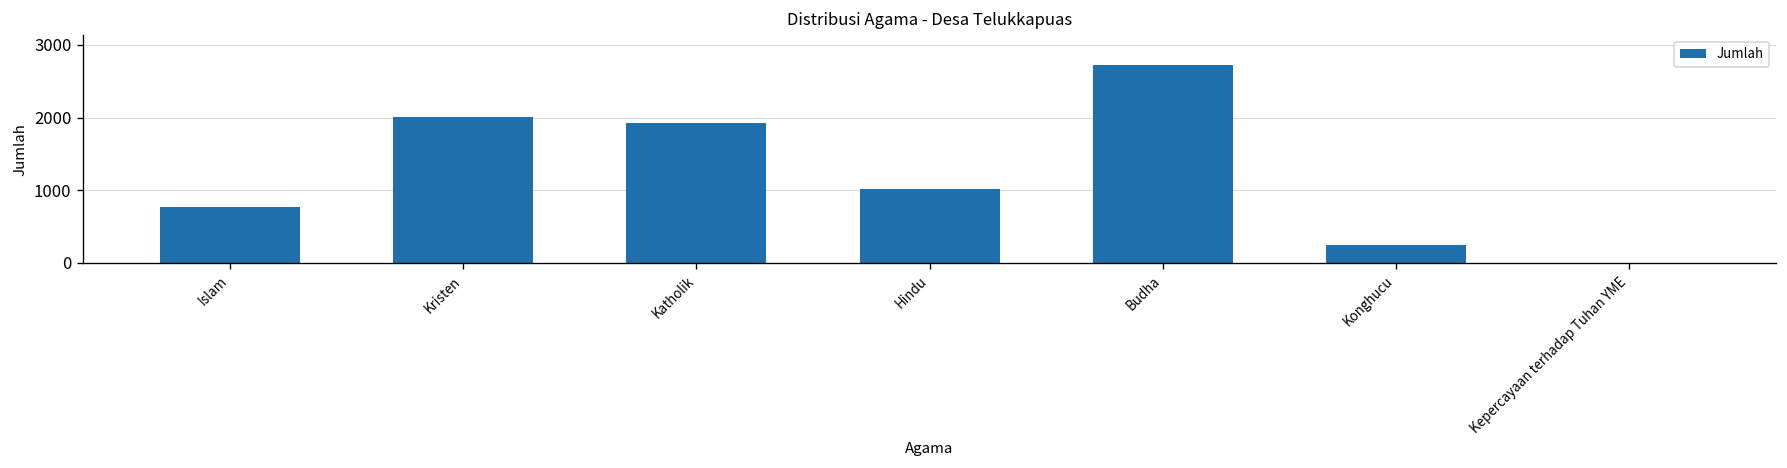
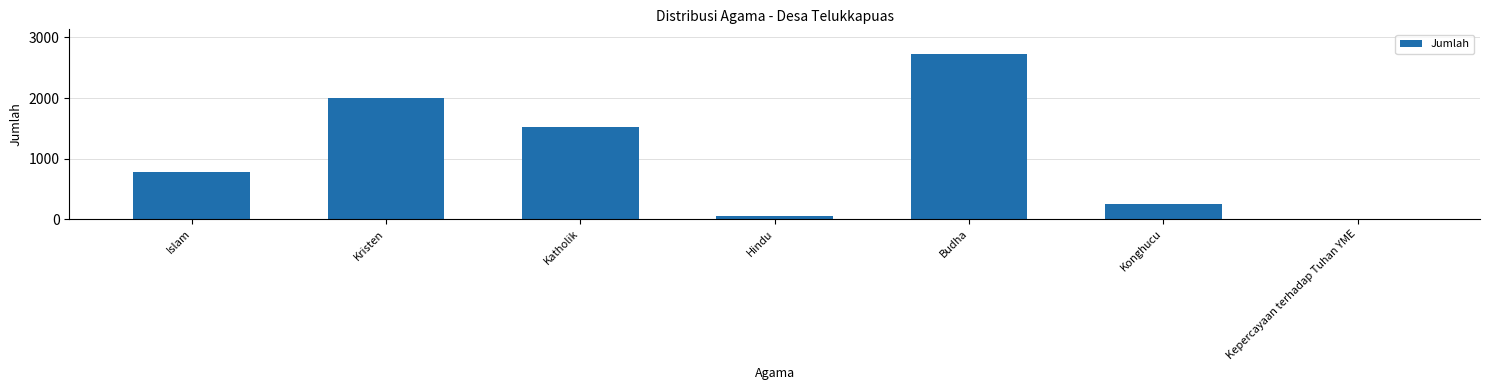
  {
    "Islam": 800,
    "Kristen": 2000,
-   "Katholik": 1900,
-   "Hindu": 1000,
+   "Katholik": 1500,
+   "Hindu": 100,
    "Budha": 2700,
    "Konghucu": 300,
    "Kepercayaan terhadap Tuhan YME": 0
  }
